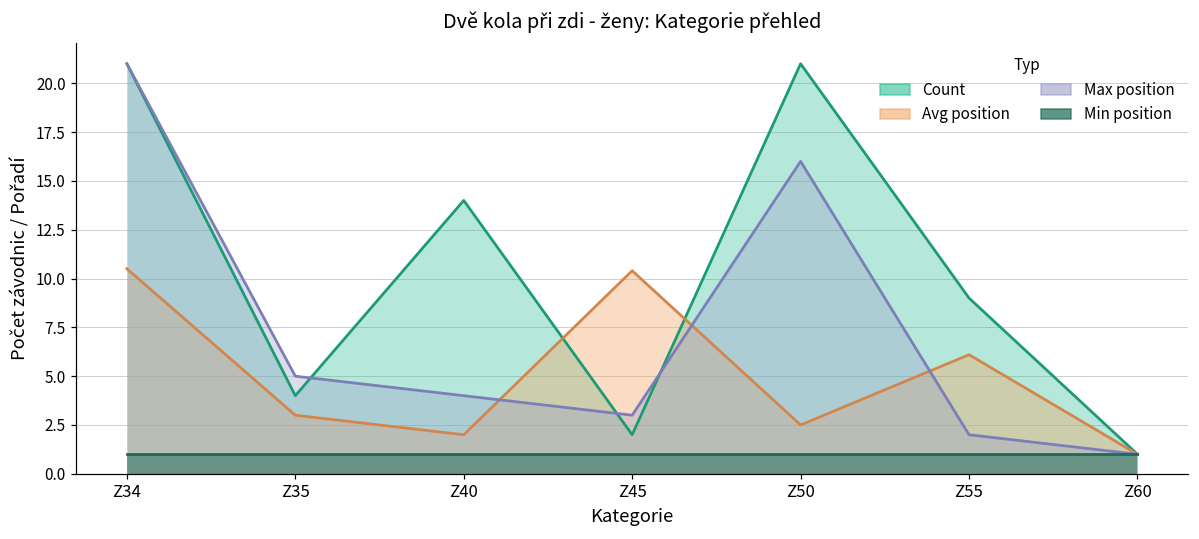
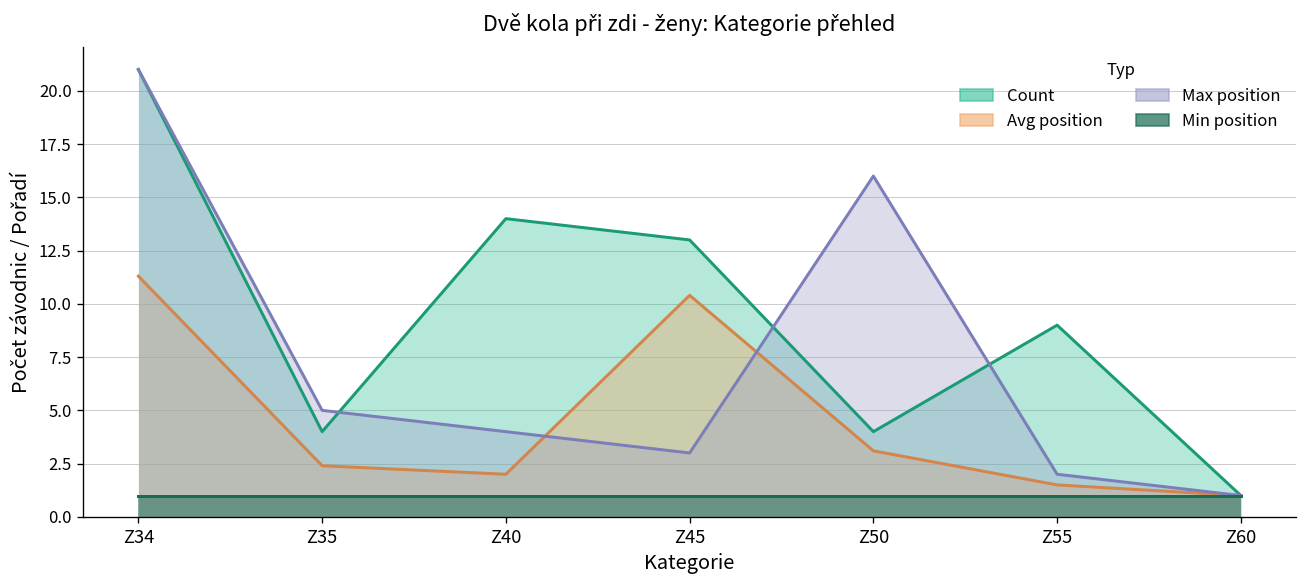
  {
    "Count": {
      "Z35": 4,
      "Z40": 14,
-     "Z45": 2,
-     "Z50": 21,
+     "Z45": 13,
+     "Z50": 4,
      "Z55": 9
    },
    "Avg position": {
-     "Z34": 10.5,
-     "Z35": 3.0,
+     "Z34": 11.3,
+     "Z35": 2.4,
      "Z40": 2.0,
      "Z45": 10.4,
-     "Z50": 2.5,
-     "Z55": 6.1
+     "Z50": 3.1,
+     "Z55": 1.5
    },
    "Max position": {
      "Z35": 5.0,
      "Z40": 4.0,
      "Z45": 3.0,
      "Z50": 16.0,
      "Z55": 2.0
    },
    "Min position": {
      "Z34": 1.0,
      "Z35": 1.0,
      "Z40": 1.0,
      "Z45": 1.0,
      "Z50": 1.0,
      "Z55": 1.0
    }
  }
